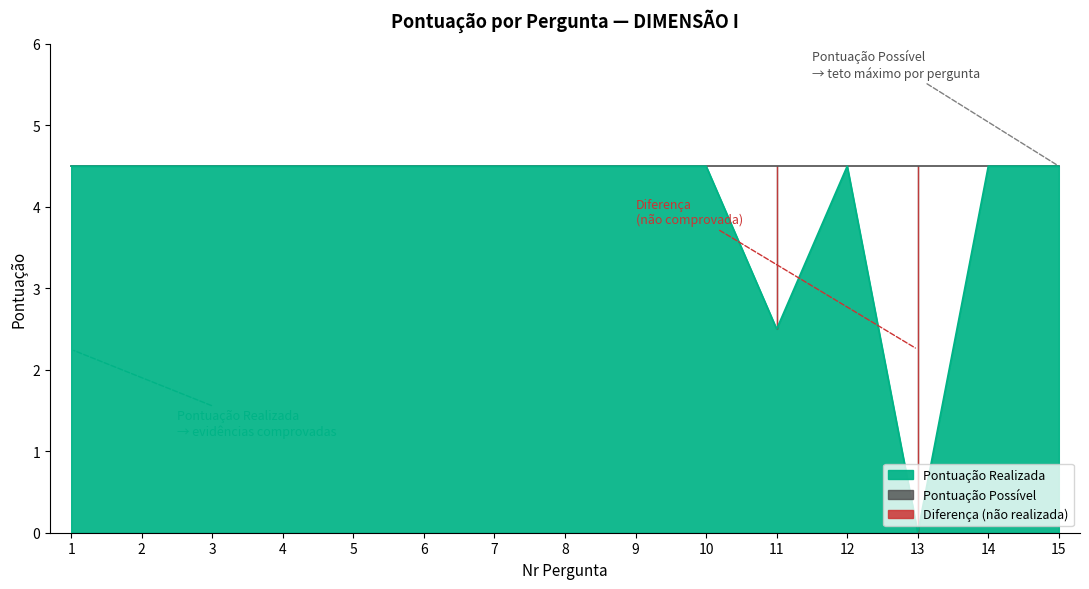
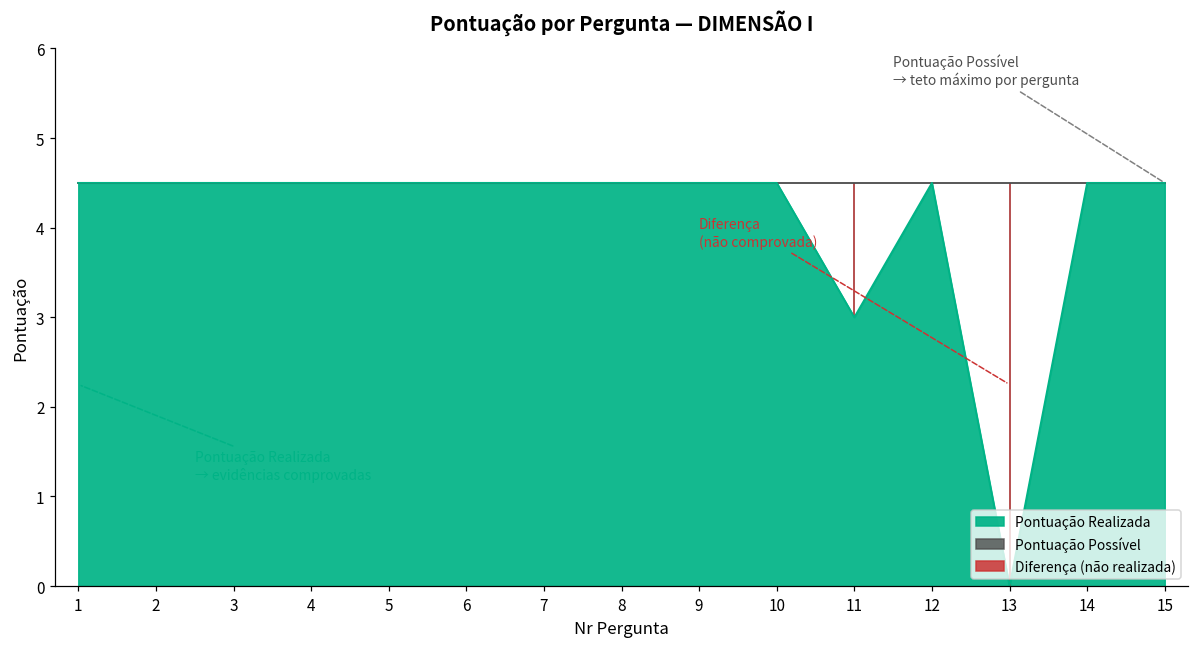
  {
    "Pontuação Realizada": {
-     "11": 2.5,
+     "11": 3.0,
      "13": 0.0
    }
  }
